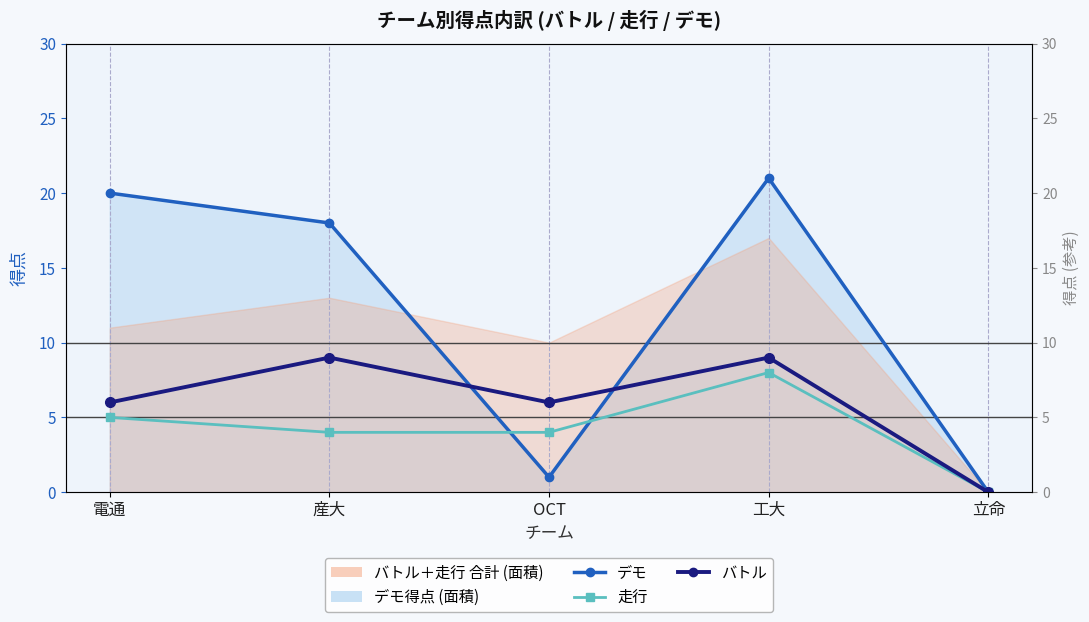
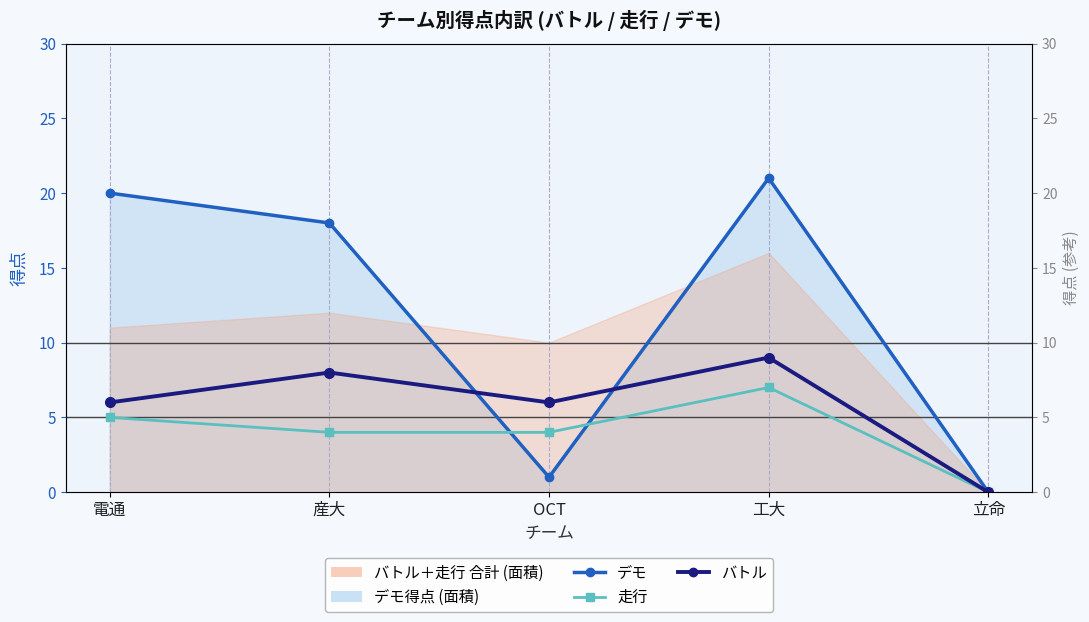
  {
    "デモ": {
      "電通": 20,
      "産大": 18,
      "OCT": 1,
      "工大": 21
    },
    "走行": {
      "電通": 5,
      "産大": 4,
      "OCT": 4,
-     "工大": 8
+     "工大": 7
    },
    "バトル": {
      "電通": 6,
-     "産大": 9,
+     "産大": 8,
      "OCT": 6,
      "工大": 9
    }
  }
